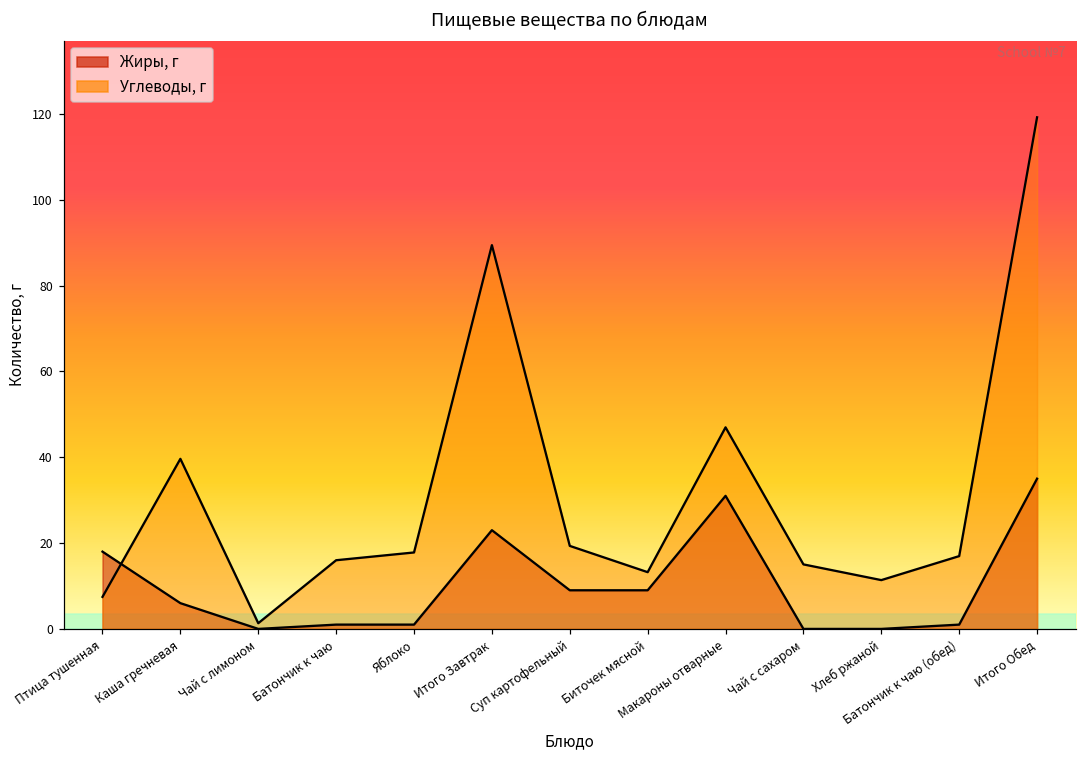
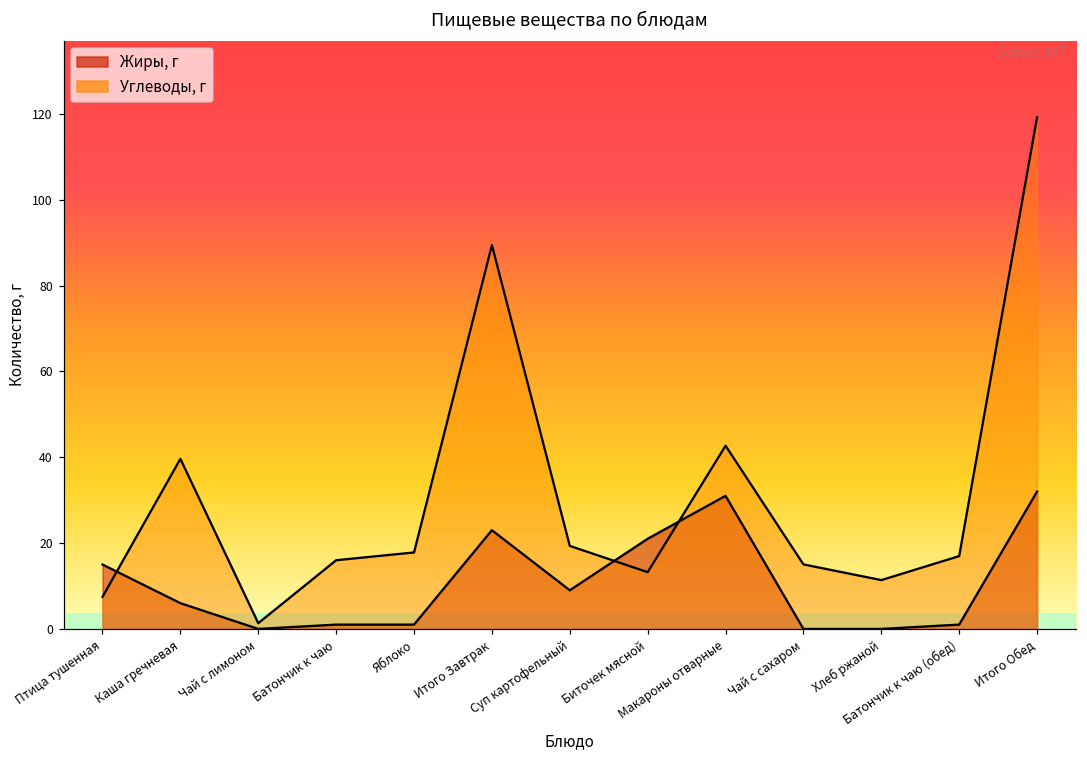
  {
    "Жиры, г": {
-     "Птица тушенная": 18,
+     "Птица тушенная": 15,
      "Каша гречневая": 6,
      "Итого Завтрак": 23,
      "Суп картофельный": 9,
-     "Биточек мясной": 9,
+     "Биточек мясной": 21,
      "Макароны отварные": 31,
-     "Итого Обед": 35
+     "Итого Обед": 32
    },
    "Углеводы, г": {
      "Птица тушенная": 7,
      "Каша гречневая": 40,
      "Батончик к чаю": 16,
      "Яблоко": 18,
      "Итого Завтрак": 89,
      "Суп картофельный": 19,
      "Биточек мясной": 13,
-     "Макароны отварные": 47,
+     "Макароны отварные": 43,
      "Чай с сахаром": 15,
      "Хлеб ржаной": 11,
      "Батончик к чаю (обед)": 17,
      "Итого Обед": 119
    }
  }
